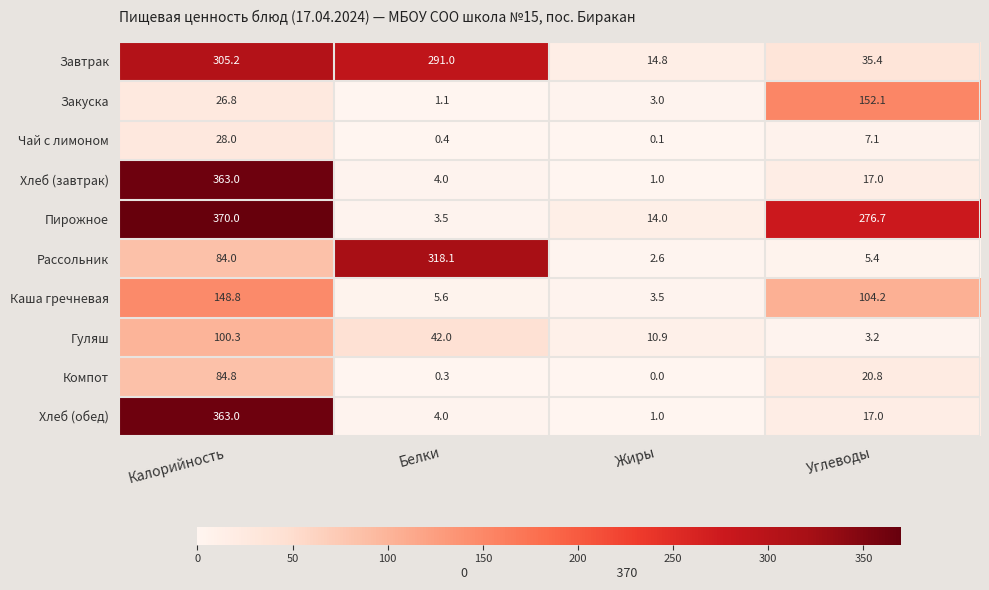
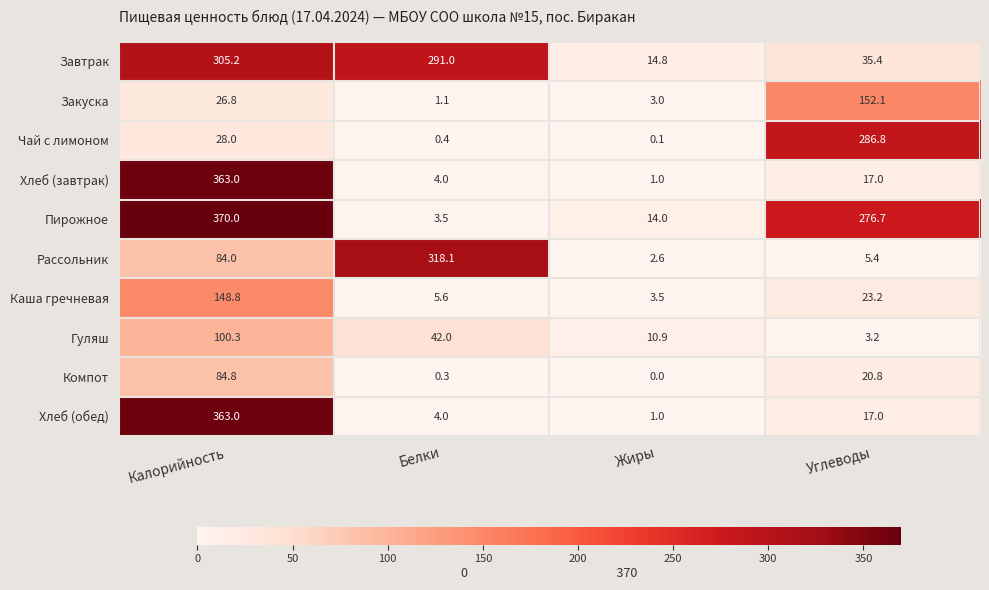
  {
    "Завтрак": {
      "Калорийность": 305.2,
      "Белки": 291.0,
      "Жиры": 14.8,
      "Углеводы": 35.4
    },
    "Закуска": {
      "Калорийность": 26.8,
      "Белки": 1.1,
      "Жиры": 3.0,
      "Углеводы": 152.1
    },
    "Чай с лимоном": {
      "Калорийность": 28.0,
      "Белки": 0.4,
      "Жиры": 0.1,
-     "Углеводы": 7.1
+     "Углеводы": 286.8
    },
    "Хлеб (завтрак)": {
      "Калорийность": 363.0,
      "Белки": 4.0,
      "Жиры": 1.0,
      "Углеводы": 17.0
    },
    "Пирожное": {
      "Калорийность": 370.0,
      "Белки": 3.5,
      "Жиры": 14.0,
      "Углеводы": 276.7
    },
    "Рассольник": {
      "Калорийность": 84.0,
      "Белки": 318.1,
      "Жиры": 2.6,
      "Углеводы": 5.4
    },
    "Каша гречневая": {
      "Калорийность": 148.8,
      "Белки": 5.6,
      "Жиры": 3.5,
-     "Углеводы": 104.2
+     "Углеводы": 23.2
    },
    "Гуляш": {
      "Калорийность": 100.3,
      "Белки": 42.0,
      "Жиры": 10.9,
      "Углеводы": 3.2
    },
    "Компот": {
      "Калорийность": 84.8,
      "Белки": 0.3,
      "Жиры": 0.0,
      "Углеводы": 20.8
    },
    "Хлеб (обед)": {
      "Калорийность": 363.0,
      "Белки": 4.0,
      "Жиры": 1.0,
      "Углеводы": 17.0
    }
  }
